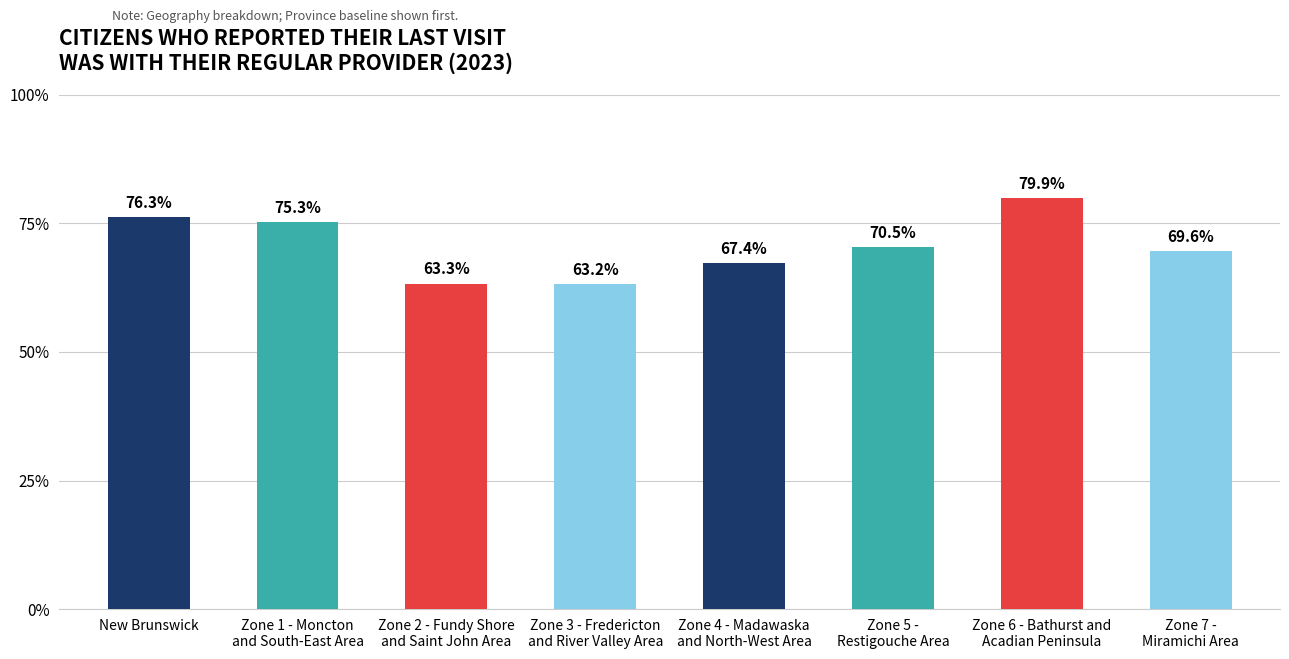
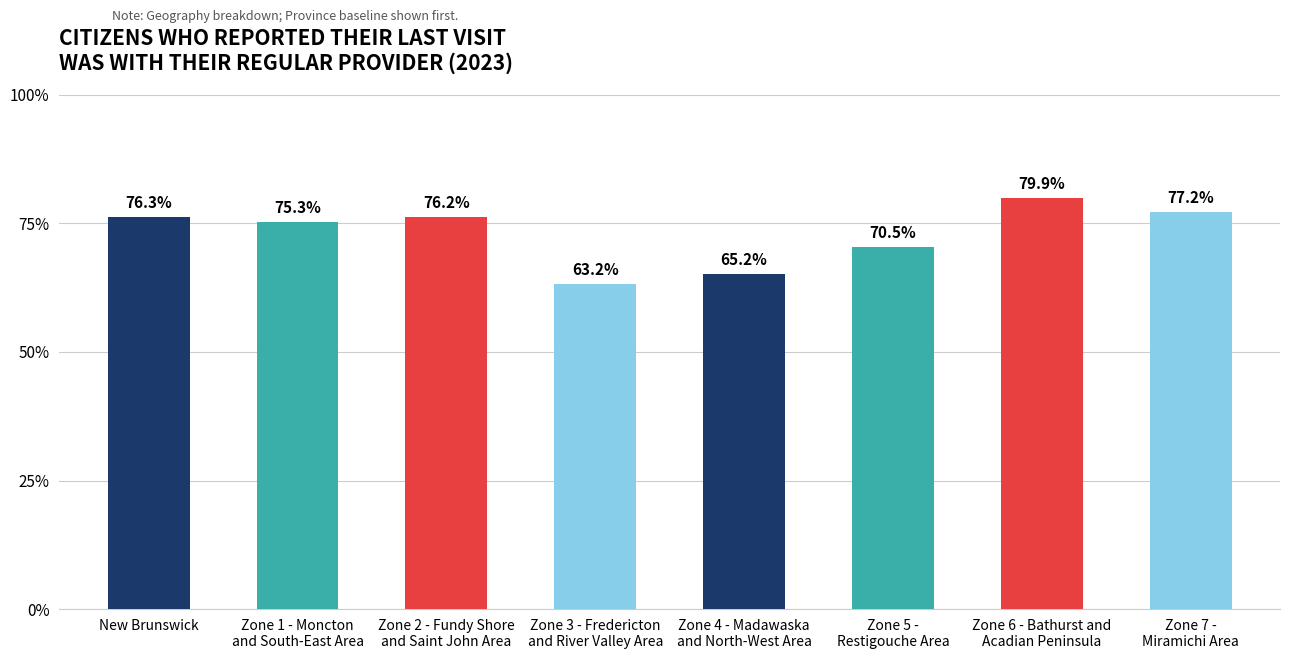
  {
    "New Brunswick": "76.3%",
    "Zone 1 - Moncton and South-East Area": "75.3%",
-   "Zone 2 - Fundy Shore and Saint John Area": "63.3%",
+   "Zone 2 - Fundy Shore and Saint John Area": "76.2%",
    "Zone 3 - Fredericton and River Valley Area": "63.2%",
-   "Zone 4 - Madawaska and North-West Area": "67.4%",
+   "Zone 4 - Madawaska and North-West Area": "65.2%",
    "Zone 5 - Restigouche Area": "70.5%",
    "Zone 6 - Bathurst and Acadian Peninsula": "79.9%",
-   "Zone 7 - Miramichi Area": "69.6%"
+   "Zone 7 - Miramichi Area": "77.2%"
  }
